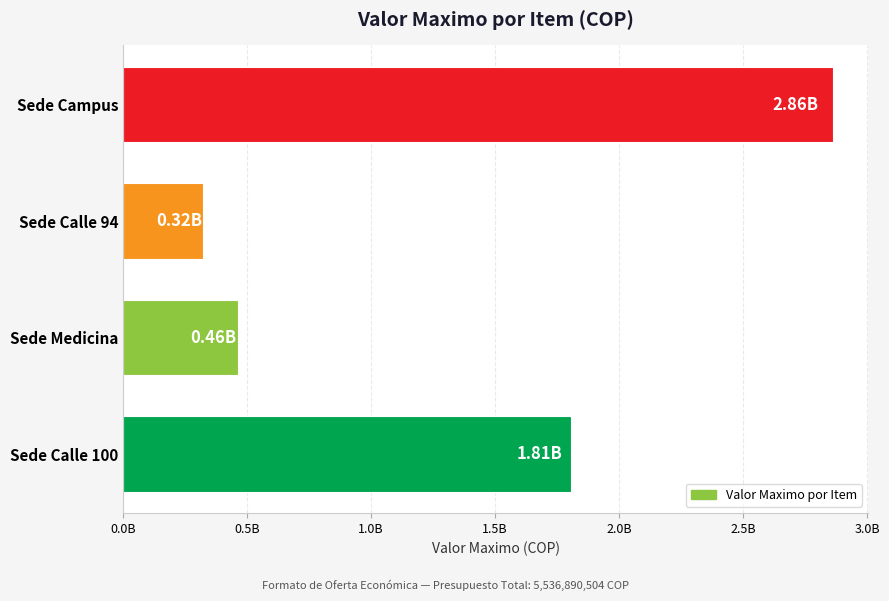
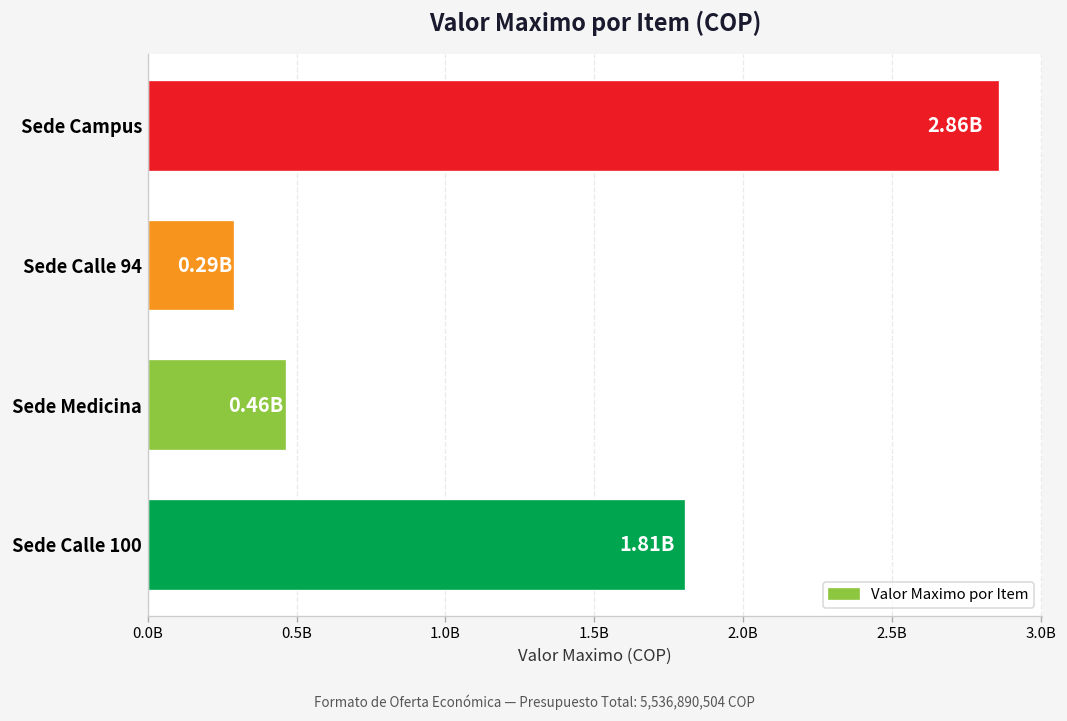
  {
    "Sede Campus": "2.86B",
-   "Sede Calle 94": "0.32B",
+   "Sede Calle 94": "0.29B",
    "Sede Medicina": "0.46B",
    "Sede Calle 100": "1.81B"
  }
